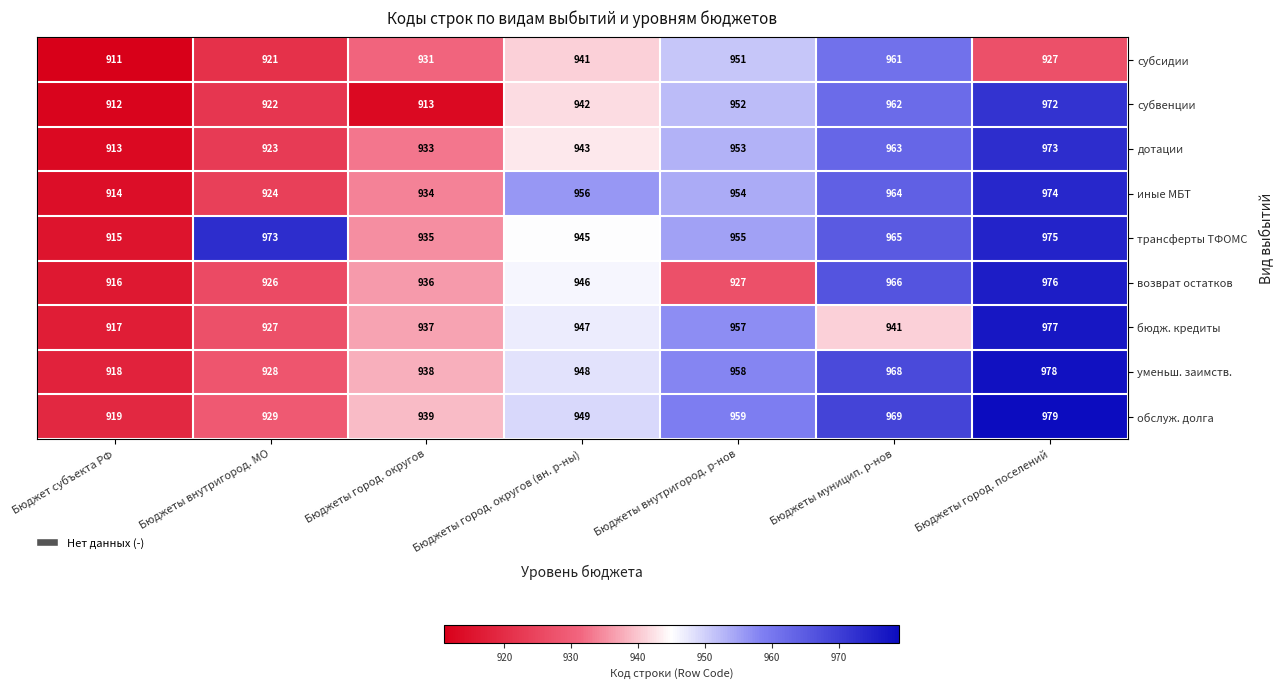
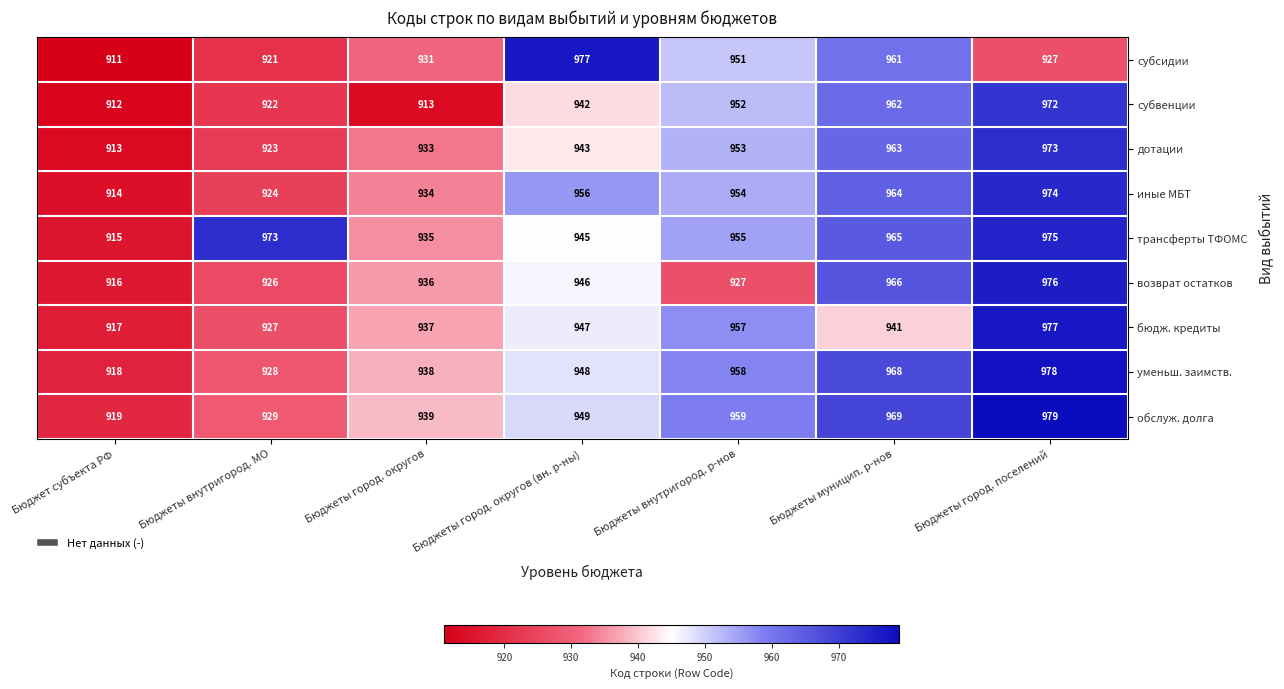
  {
    "субсидии": {
      "Бюджет субъекта РФ": 911,
      "Бюджеты внутригород. МО": 921,
      "Бюджеты город. округов": 931,
-     "Бюджеты город. округов (вн. р-ны)": 941,
+     "Бюджеты город. округов (вн. р-ны)": 977,
      "Бюджеты внутригород. р-нов": 951,
      "Бюджеты муницип. р-нов": 961,
      "Бюджеты город. поселений": 927
    },
    "субвенции": {
      "Бюджет субъекта РФ": 912,
      "Бюджеты внутригород. МО": 922,
      "Бюджеты город. округов": 913,
      "Бюджеты город. округов (вн. р-ны)": 942,
      "Бюджеты внутригород. р-нов": 952,
      "Бюджеты муницип. р-нов": 962,
      "Бюджеты город. поселений": 972
    },
    "дотации": {
      "Бюджет субъекта РФ": 913,
      "Бюджеты внутригород. МО": 923,
      "Бюджеты город. округов": 933,
      "Бюджеты город. округов (вн. р-ны)": 943,
      "Бюджеты внутригород. р-нов": 953,
      "Бюджеты муницип. р-нов": 963,
      "Бюджеты город. поселений": 973
    },
    "иные МБТ": {
      "Бюджет субъекта РФ": 914,
      "Бюджеты внутригород. МО": 924,
      "Бюджеты город. округов": 934,
      "Бюджеты город. округов (вн. р-ны)": 956,
      "Бюджеты внутригород. р-нов": 954,
      "Бюджеты муницип. р-нов": 964,
      "Бюджеты город. поселений": 974
    },
    "трансферты ТФОМС": {
      "Бюджет субъекта РФ": 915,
      "Бюджеты внутригород. МО": 973,
      "Бюджеты город. округов": 935,
      "Бюджеты город. округов (вн. р-ны)": 945,
      "Бюджеты внутригород. р-нов": 955,
      "Бюджеты муницип. р-нов": 965,
      "Бюджеты город. поселений": 975
    },
    "возврат остатков": {
      "Бюджет субъекта РФ": 916,
      "Бюджеты внутригород. МО": 926,
      "Бюджеты город. округов": 936,
      "Бюджеты город. округов (вн. р-ны)": 946,
      "Бюджеты внутригород. р-нов": 927,
      "Бюджеты муницип. р-нов": 966,
      "Бюджеты город. поселений": 976
    },
    "бюдж. кредиты": {
      "Бюджет субъекта РФ": 917,
      "Бюджеты внутригород. МО": 927,
      "Бюджеты город. округов": 937,
      "Бюджеты город. округов (вн. р-ны)": 947,
      "Бюджеты внутригород. р-нов": 957,
      "Бюджеты муницип. р-нов": 941,
      "Бюджеты город. поселений": 977
    },
    "уменьш. заимств.": {
      "Бюджет субъекта РФ": 918,
      "Бюджеты внутригород. МО": 928,
      "Бюджеты город. округов": 938,
      "Бюджеты город. округов (вн. р-ны)": 948,
      "Бюджеты внутригород. р-нов": 958,
      "Бюджеты муницип. р-нов": 968,
      "Бюджеты город. поселений": 978
    },
    "обслуж. долга": {
      "Бюджет субъекта РФ": 919,
      "Бюджеты внутригород. МО": 929,
      "Бюджеты город. округов": 939,
      "Бюджеты город. округов (вн. р-ны)": 949,
      "Бюджеты внутригород. р-нов": 959,
      "Бюджеты муницип. р-нов": 969,
      "Бюджеты город. поселений": 979
    }
  }
